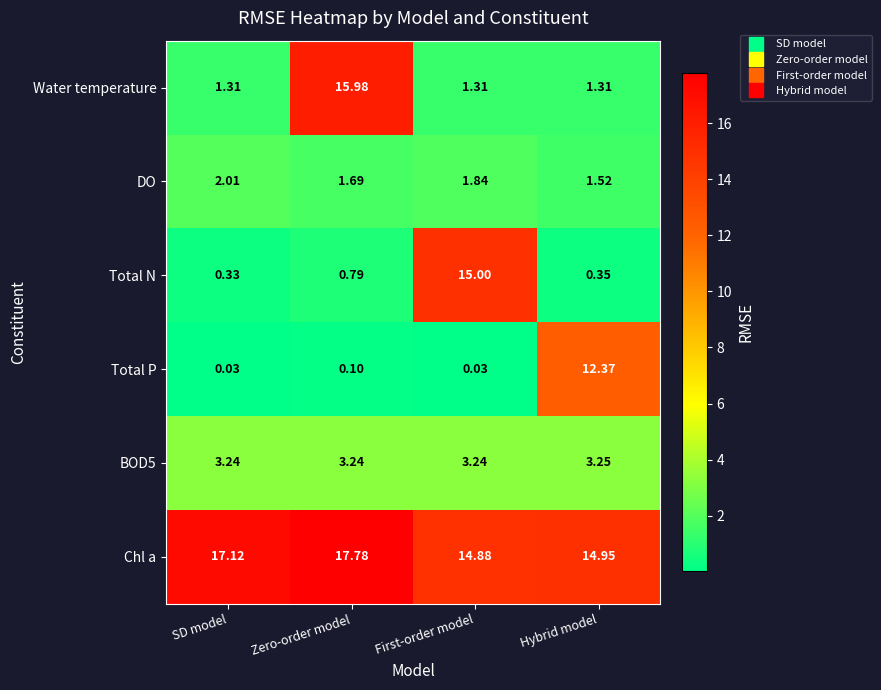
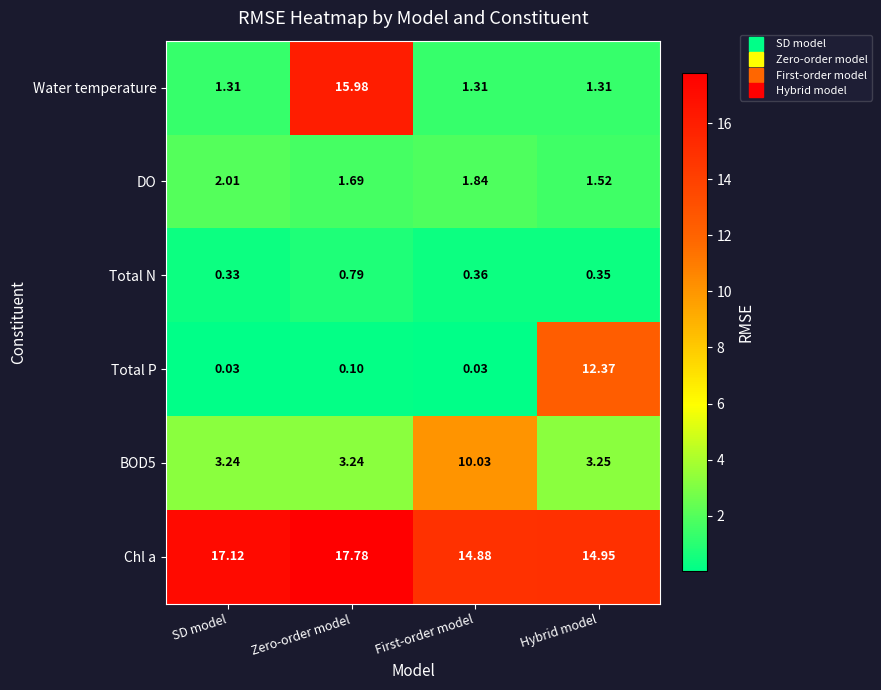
  {
    "Water temperature": {
      "SD model": 1.31,
      "Zero-order model": 15.98,
      "First-order model": 1.31,
      "Hybrid model": 1.31
    },
    "DO": {
      "SD model": 2.01,
      "Zero-order model": 1.69,
      "First-order model": 1.84,
      "Hybrid model": 1.52
    },
    "Total N": {
      "SD model": 0.33,
      "Zero-order model": 0.79,
-     "First-order model": 15.00,
+     "First-order model": 0.36,
      "Hybrid model": 0.35
    },
    "Total P": {
      "SD model": 0.03,
      "Zero-order model": 0.10,
      "First-order model": 0.03,
      "Hybrid model": 12.37
    },
    "BOD5": {
      "SD model": 3.24,
      "Zero-order model": 3.24,
-     "First-order model": 3.24,
+     "First-order model": 10.03,
      "Hybrid model": 3.25
    },
    "Chl a": {
      "SD model": 17.12,
      "Zero-order model": 17.78,
      "First-order model": 14.88,
      "Hybrid model": 14.95
    }
  }
